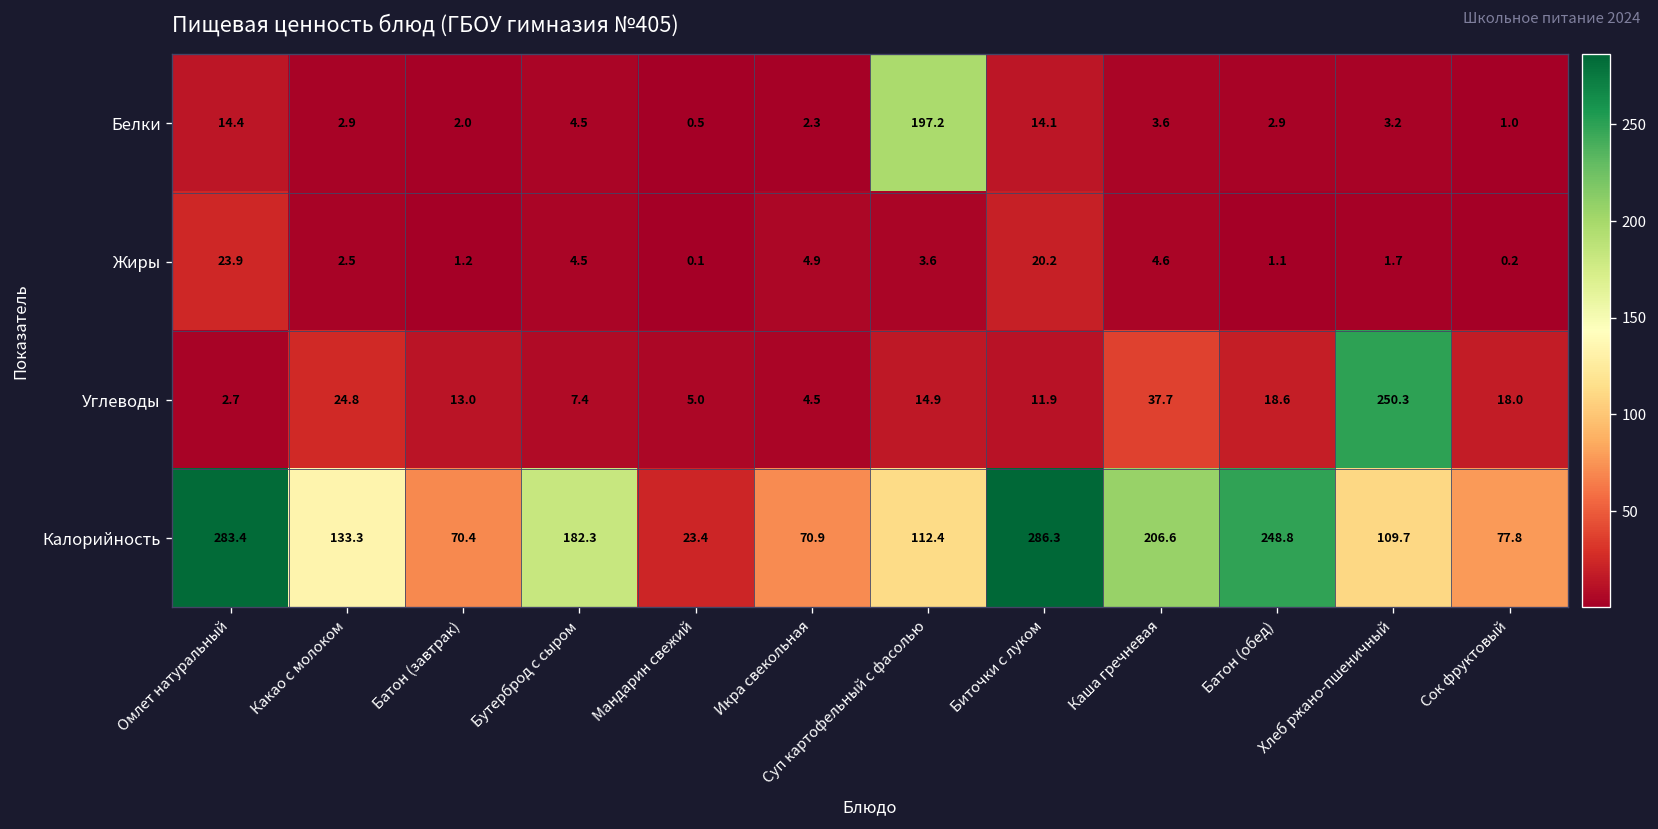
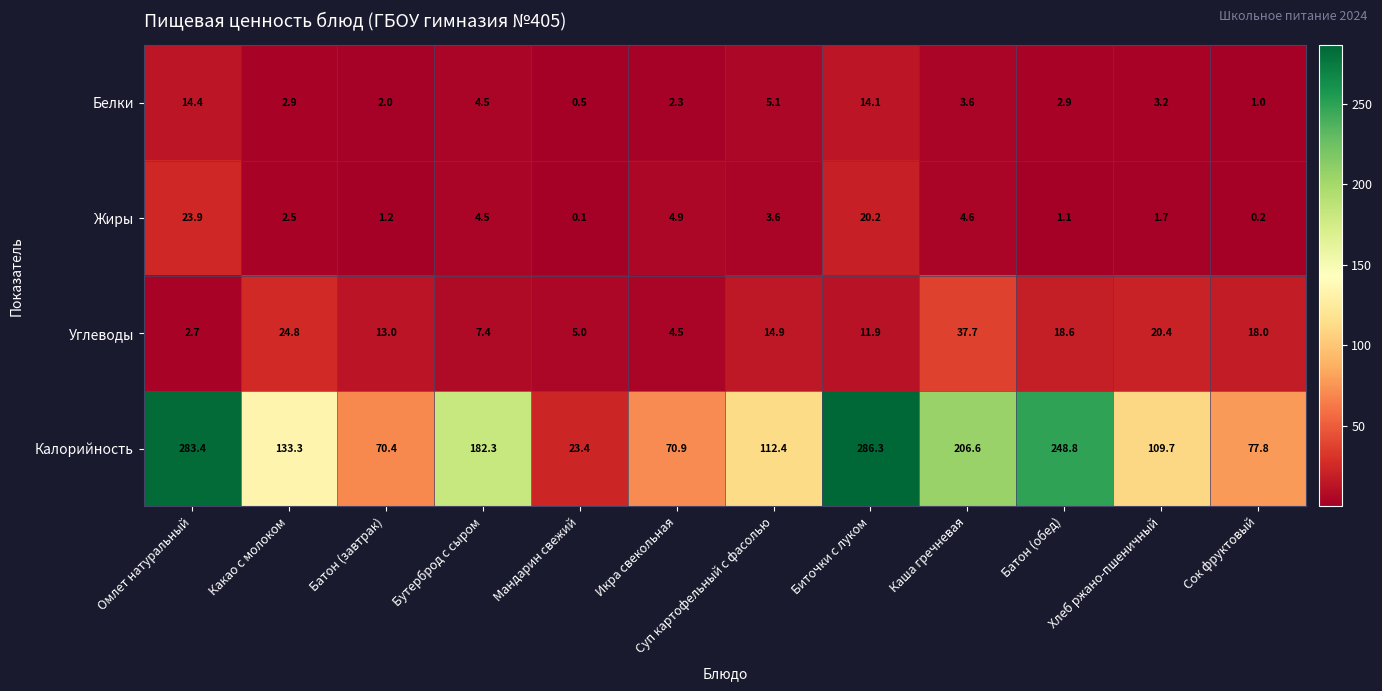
  {
    "Белки": {
      "Омлет натуральный": 14.4,
      "Какао с молоком": 2.9,
      "Батон (завтрак)": 2.0,
      "Бутерброд с сыром": 4.5,
      "Мандарин свежий": 0.5,
      "Икра свекольная": 2.3,
-     "Суп картофельный с фасолью": 197.2,
+     "Суп картофельный с фасолью": 5.1,
      "Биточки с луком": 14.1,
      "Каша гречневая": 3.6,
      "Батон (обед)": 2.9,
      "Хлеб ржано-пшеничный": 3.2,
      "Сок фруктовый": 1.0
    },
    "Жиры": {
      "Омлет натуральный": 23.9,
      "Какао с молоком": 2.5,
      "Батон (завтрак)": 1.2,
      "Бутерброд с сыром": 4.5,
      "Мандарин свежий": 0.1,
      "Икра свекольная": 4.9,
      "Суп картофельный с фасолью": 3.6,
      "Биточки с луком": 20.2,
      "Каша гречневая": 4.6,
      "Батон (обед)": 1.1,
      "Хлеб ржано-пшеничный": 1.7,
      "Сок фруктовый": 0.2
    },
    "Углеводы": {
      "Омлет натуральный": 2.7,
      "Какао с молоком": 24.8,
      "Батон (завтрак)": 13.0,
      "Бутерброд с сыром": 7.4,
      "Мандарин свежий": 5.0,
      "Икра свекольная": 4.5,
      "Суп картофельный с фасолью": 14.9,
      "Биточки с луком": 11.9,
      "Каша гречневая": 37.7,
      "Батон (обед)": 18.6,
-     "Хлеб ржано-пшеничный": 250.3,
+     "Хлеб ржано-пшеничный": 20.4,
      "Сок фруктовый": 18.0
    },
    "Калорийность": {
      "Омлет натуральный": 283.4,
      "Какао с молоком": 133.3,
      "Батон (завтрак)": 70.4,
      "Бутерброд с сыром": 182.3,
      "Мандарин свежий": 23.4,
      "Икра свекольная": 70.9,
      "Суп картофельный с фасолью": 112.4,
      "Биточки с луком": 286.3,
      "Каша гречневая": 206.6,
      "Батон (обед)": 248.8,
      "Хлеб ржано-пшеничный": 109.7,
      "Сок фруктовый": 77.8
    }
  }
